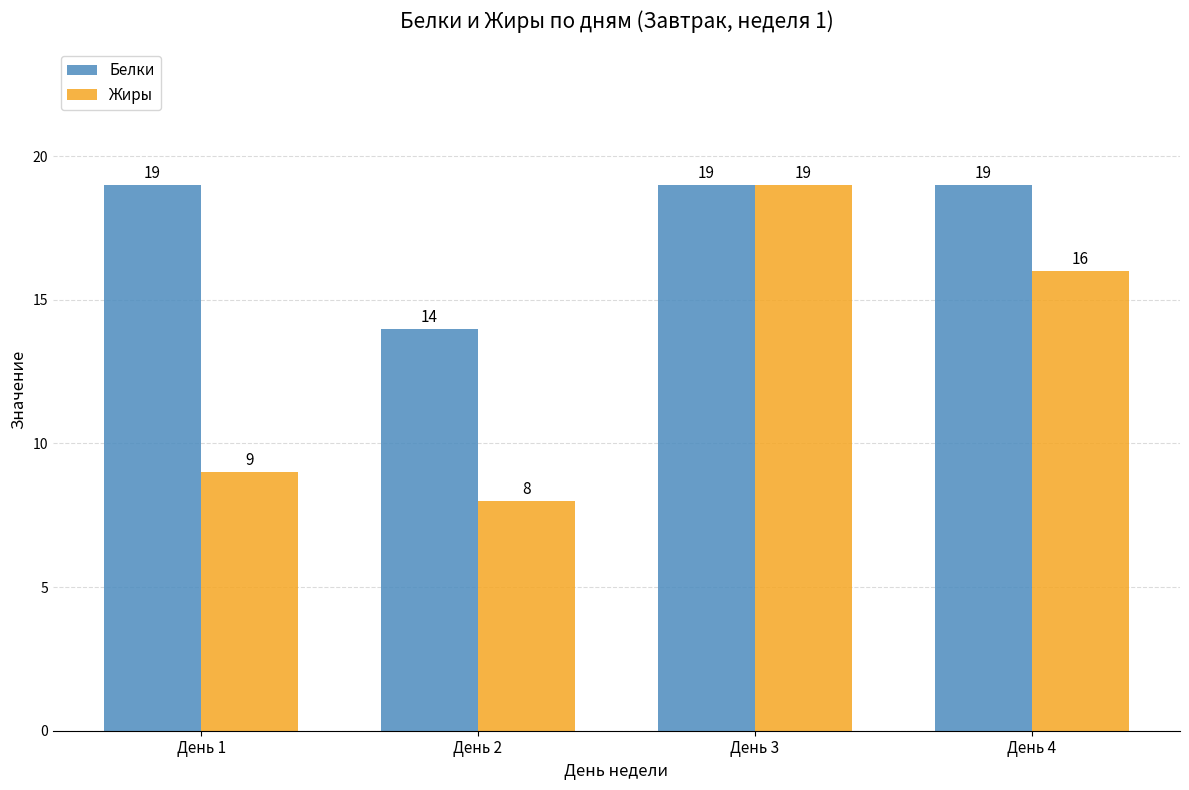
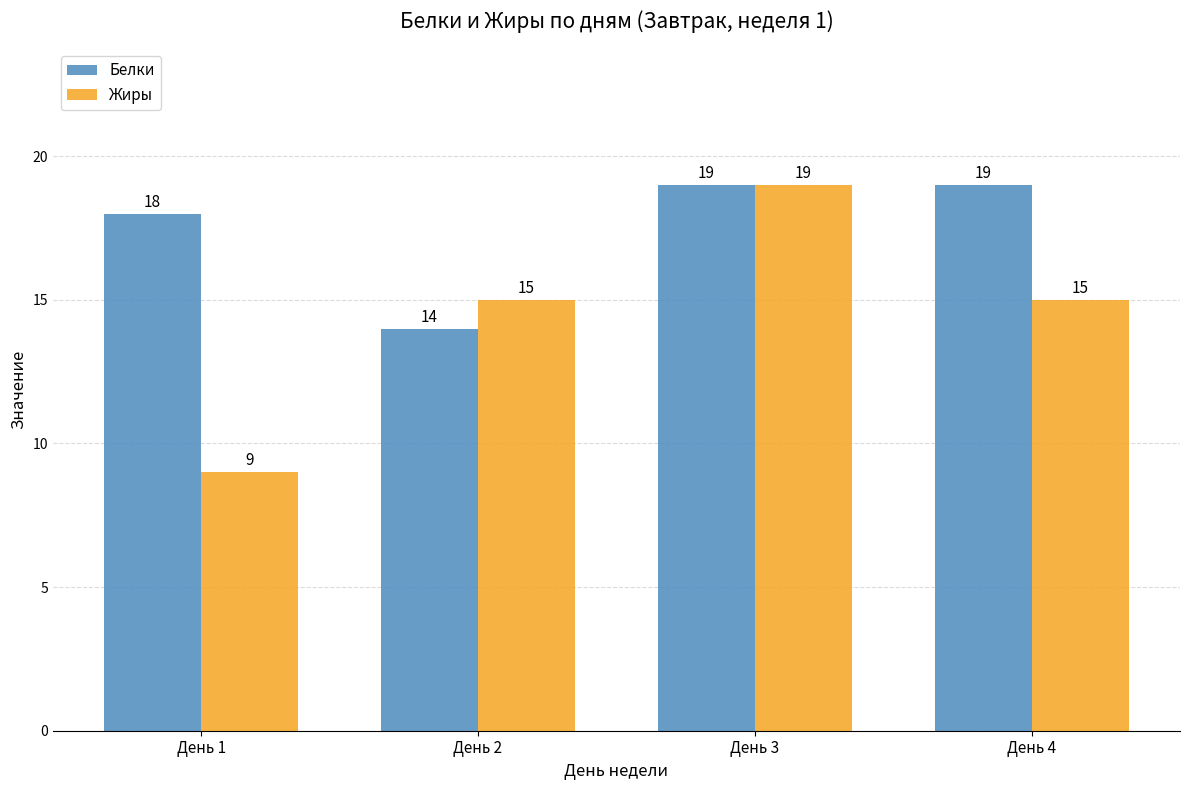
  {
    "Белки": {
-     "День 1": 19,
+     "День 1": 18,
      "День 2": 14,
      "День 3": 19,
      "День 4": 19
    },
    "Жиры": {
      "День 1": 9,
-     "День 2": 8,
+     "День 2": 15,
      "День 3": 19,
-     "День 4": 16
+     "День 4": 15
    }
  }
